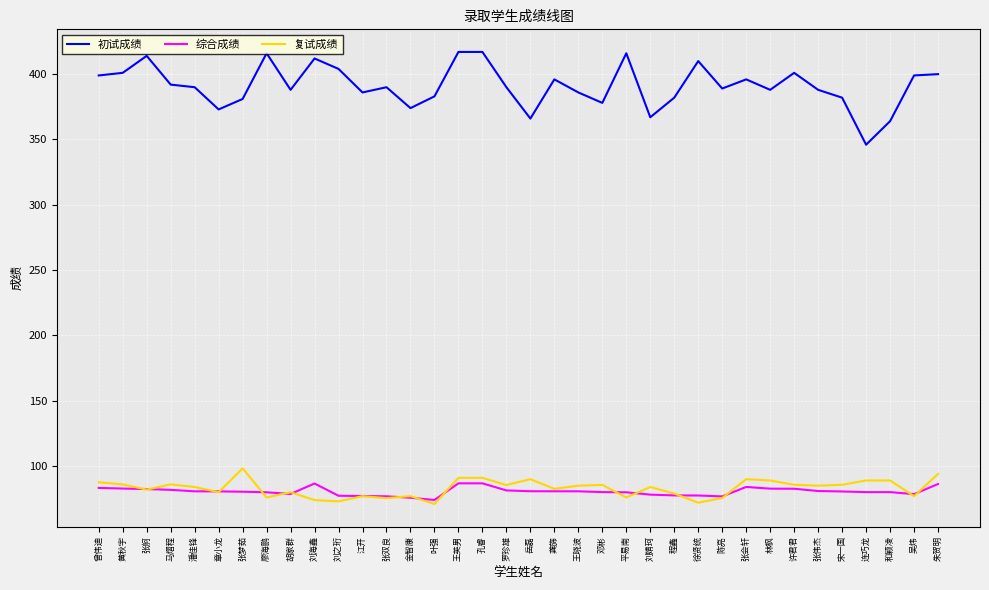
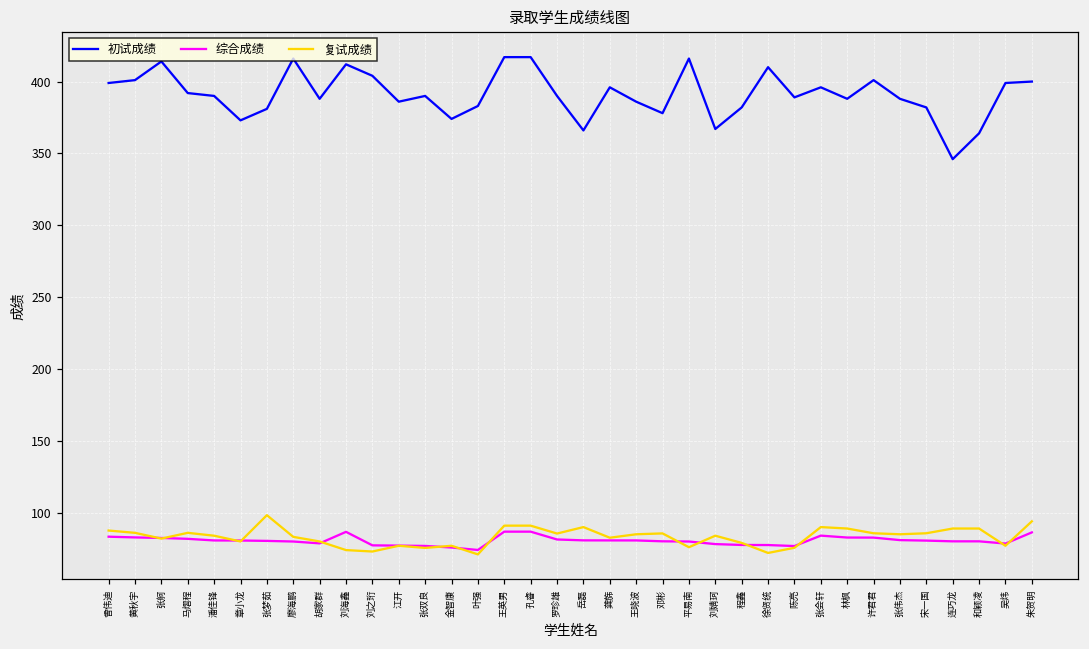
  {
    "初试成绩": {
      "曾伟迪": 399,
      "黄秋宇": 401,
      "张舸": 414,
      "马熠程": 392,
      "潘佳锋": 390,
      "章小龙": 373,
      "张梦茹": 381,
      "胡家群": 388,
      "刘海鑫": 412,
      "刘之珩": 404,
      "江开": 386,
      "张双良": 390,
      "金智康": 374,
      "叶强": 383,
      "王英男": 417,
      "孔睿": 417,
      "罗珍雄": 390,
      "岳磊": 366,
      "龚旆": 396,
      "王晓波": 386,
      "邓彬": 378,
      "平易南": 416,
      "刘婧珂": 367,
      "程鑫": 382,
      "徐贤统": 410,
      "陈亮": 389,
      "张会轩": 396,
      "林枫": 388,
      "许君君": 401,
      "张伟杰": 388,
      "宋一国": 382,
      "连巧龙": 346,
      "和颖凌": 364,
      "吴炜": 399,
      "朱贺明": 400
    },
    "综合成绩": {
      "曾伟迪": 83,
      "黄秋宇": 83,
      "马熠程": 82,
      "潘佳锋": 81,
      "张梦茹": 80,
      "廖海鹏": 80,
      "刘海鑫": 87,
      "刘之珩": 77,
      "叶强": 74,
      "王英男": 87,
      "孔睿": 87,
      "罗珍雄": 81,
      "岳磊": 81,
      "王晓波": 81,
      "邓彬": 80,
      "平易南": 80,
      "刘婧珂": 78,
      "徐贤统": 78,
      "张会轩": 84,
      "林枫": 83,
      "许君君": 83,
      "张伟杰": 81,
      "宋一国": 81,
      "连巧龙": 80,
      "和颖凌": 80,
      "朱贺明": 86
    },
    "复试成绩": {
      "曾伟迪": 88,
      "黄秋宇": 86,
      "马熠程": 86,
      "潘佳锋": 84,
      "张梦茹": 98,
-     "廖海鹏": 76,
+     "廖海鹏": 83,
      "刘海鑫": 74,
      "刘之珩": 73,
      "叶强": 71,
      "王英男": 91,
      "孔睿": 91,
      "罗珍雄": 86,
      "岳磊": 90,
      "王晓波": 85,
      "邓彬": 86,
      "平易南": 76,
      "刘婧珂": 84,
      "徐贤统": 72,
      "张会轩": 90,
      "林枫": 89,
      "许君君": 86,
      "张伟杰": 85,
      "宋一国": 86,
      "连巧龙": 89,
      "和颖凌": 89,
      "朱贺明": 94
    }
  }
